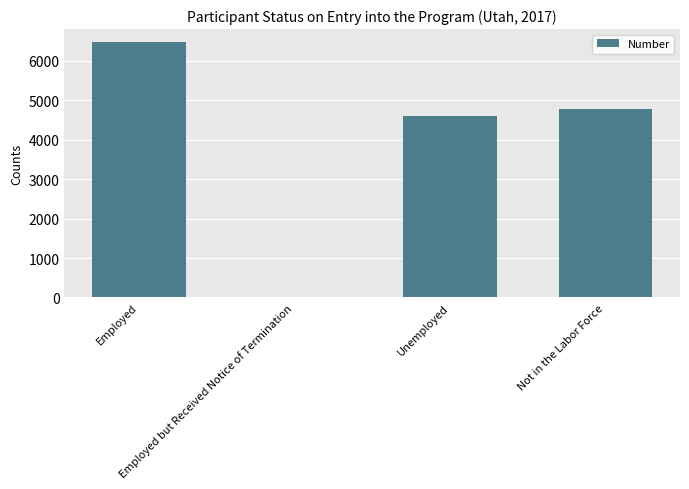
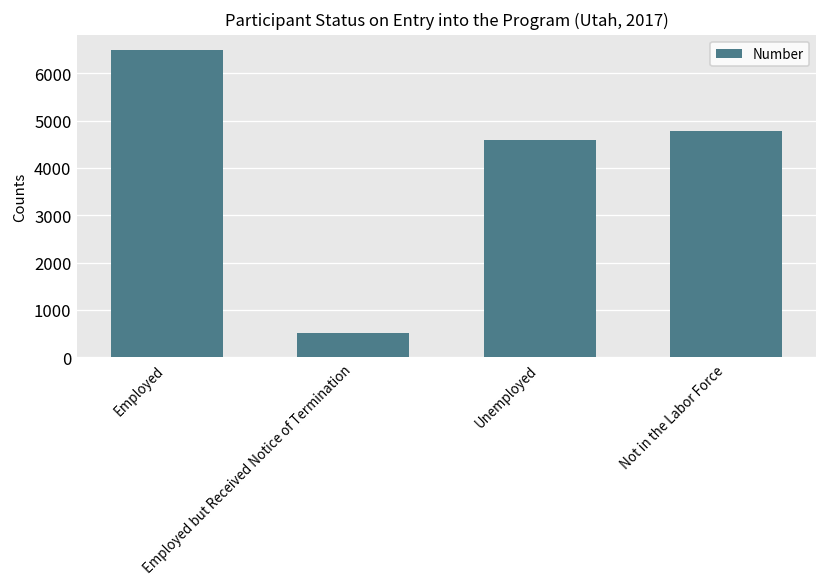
  {
    "Employed": 6500,
-   "Employed but Received Notice of Termination": 0,
+   "Employed but Received Notice of Termination": 500,
    "Unemployed": 4600,
    "Not in the Labor Force": 4800
  }
